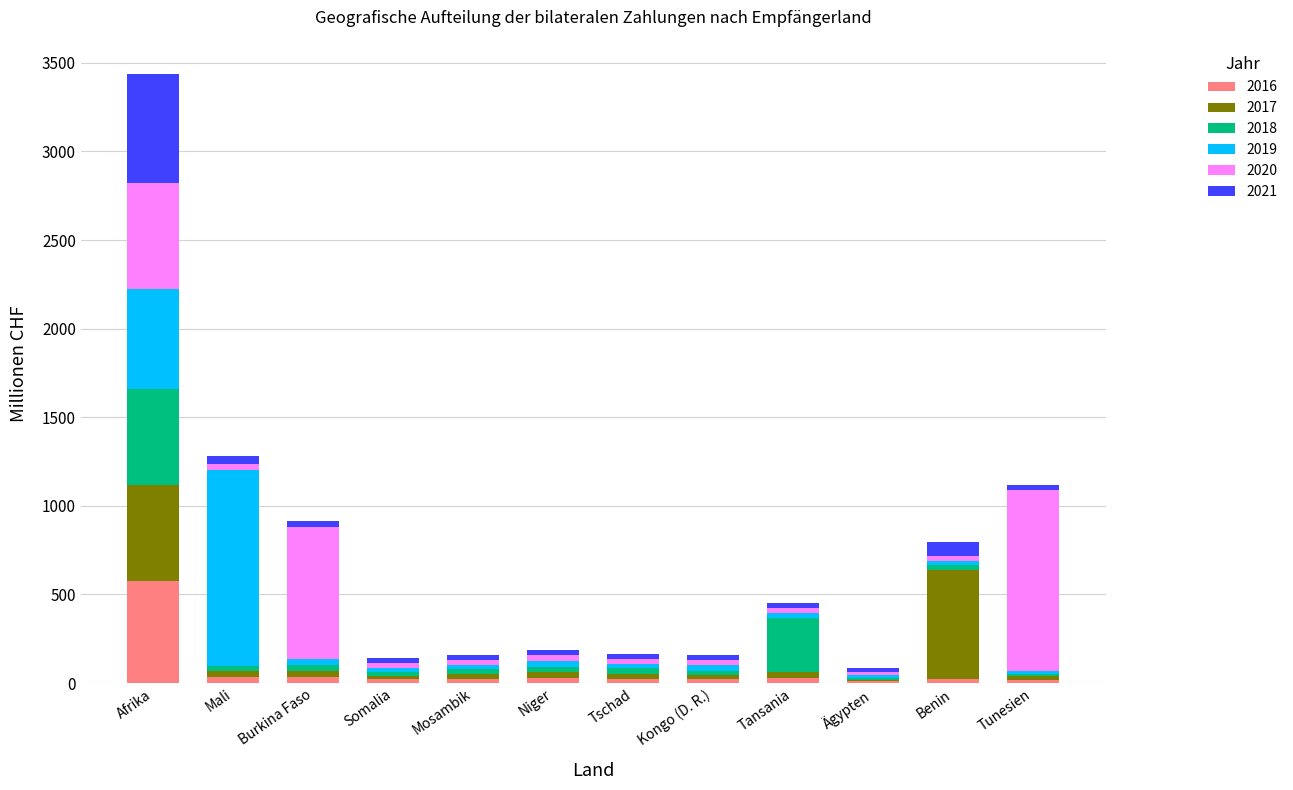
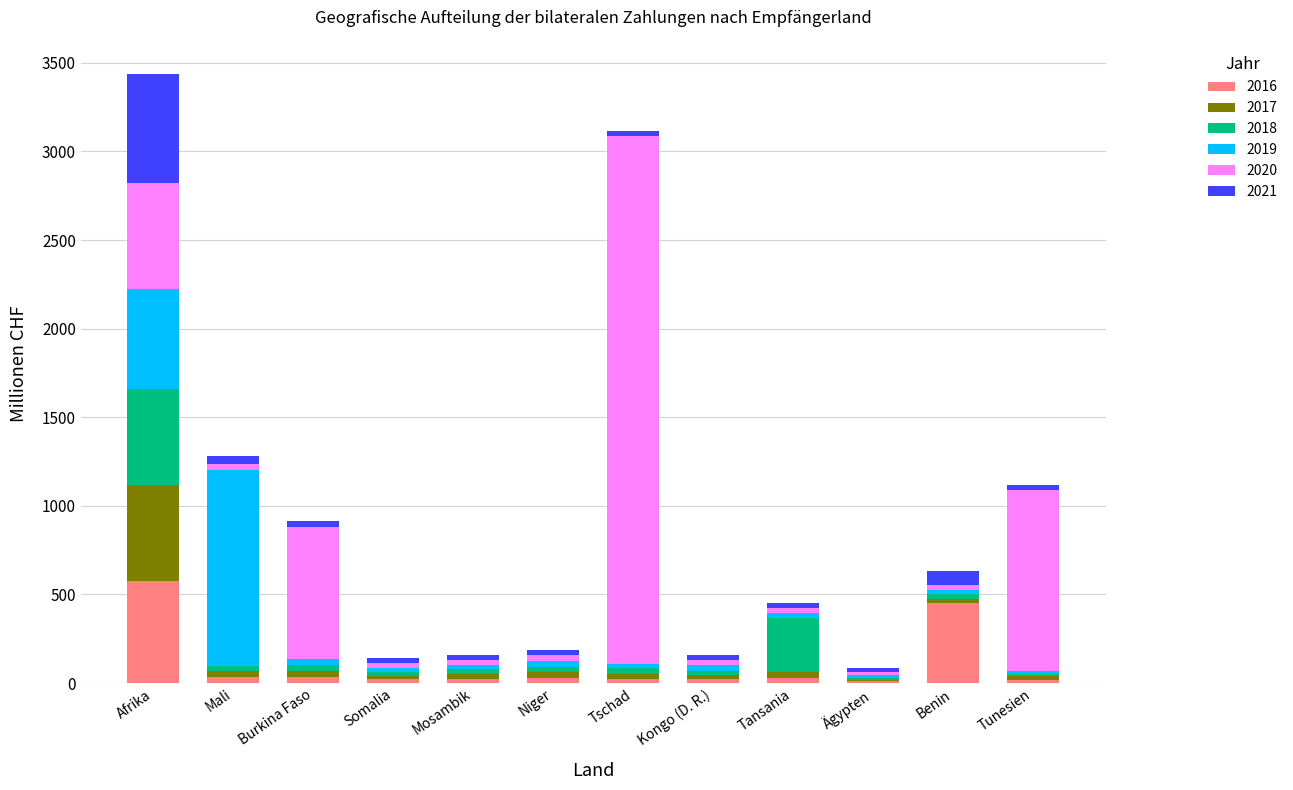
  {
    "2016": {
      "Afrika": 580,
      "Mali": 30,
      "Burkina Faso": 30,
      "Somalia": 20,
      "Mosambik": 30,
      "Niger": 30,
      "Tschad": 30,
      "Kongo (D. R.)": 20,
      "Tansania": 30,
-     "Benin": 20,
+     "Benin": 450,
      "Tunesien": 20
    },
    "2017": {
      "Afrika": 540,
      "Mali": 30,
      "Burkina Faso": 30,
      "Somalia": 20,
      "Mosambik": 30,
      "Niger": 30,
      "Tschad": 30,
      "Kongo (D. R.)": 20,
      "Tansania": 30,
-     "Benin": 610,
+     "Benin": 20,
      "Tunesien": 20
    },
    "2018": {
      "Afrika": 540,
      "Mali": 30,
      "Burkina Faso": 30,
      "Somalia": 20,
      "Mosambik": 30,
      "Niger": 30,
      "Tschad": 30,
      "Kongo (D. R.)": 30,
      "Tansania": 310,
      "Benin": 30,
      "Tunesien": 10
    },
    "2019": {
      "Afrika": 560,
      "Mali": 1100,
      "Burkina Faso": 40,
      "Somalia": 30,
      "Mosambik": 20,
      "Niger": 30,
      "Tschad": 30,
      "Kongo (D. R.)": 30,
      "Tansania": 30,
      "Ägypten": 10,
      "Benin": 30,
      "Tunesien": 20
    },
    "2020": {
      "Afrika": 600,
      "Mali": 40,
      "Burkina Faso": 740,
      "Somalia": 20,
      "Mosambik": 30,
      "Niger": 30,
-     "Tschad": 30,
+     "Tschad": 2980,
      "Kongo (D. R.)": 30,
      "Tansania": 30,
      "Ägypten": 20,
      "Benin": 30,
      "Tunesien": 1020
    },
    "2021": {
      "Afrika": 620,
      "Mali": 40,
      "Burkina Faso": 30,
      "Somalia": 30,
      "Mosambik": 30,
      "Niger": 30,
      "Tschad": 30,
      "Kongo (D. R.)": 30,
      "Tansania": 30,
      "Ägypten": 30,
      "Benin": 80,
      "Tunesien": 30
    }
  }
